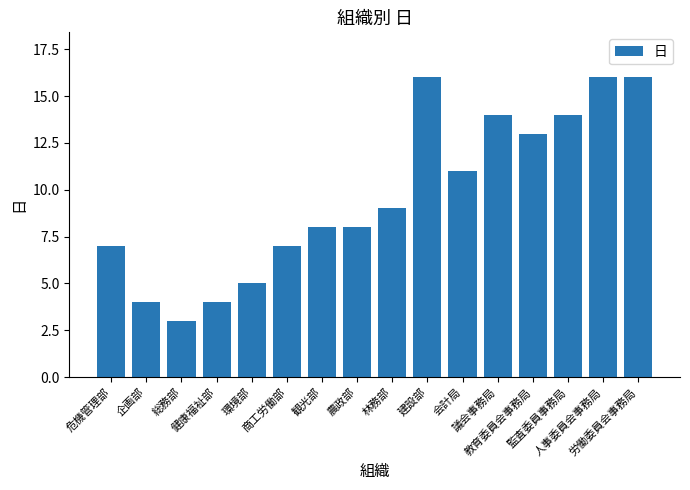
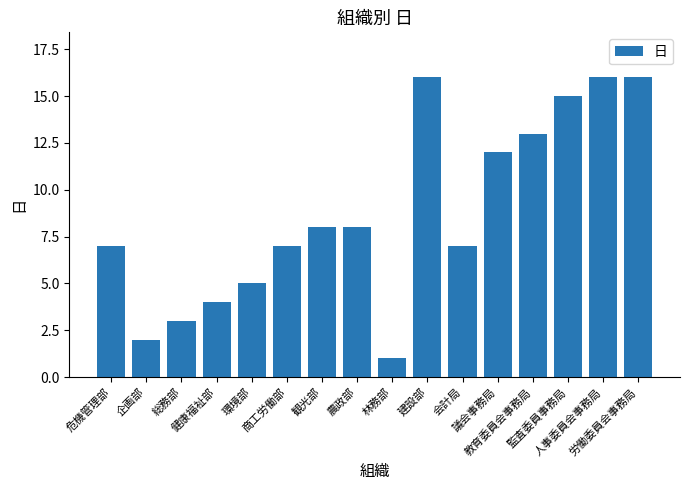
  {
    "危機管理部": 7,
-   "企画部": 4,
+   "企画部": 2,
    "総務部": 3,
    "健康福祉部": 4,
    "環境部": 5,
    "商工労働部": 7,
    "観光部": 8,
    "農政部": 8,
-   "林務部": 9,
+   "林務部": 1,
    "建設部": 16,
-   "会計局": 11,
-   "議会事務局": 14,
+   "会計局": 7,
+   "議会事務局": 12,
    "教育委員会事務局": 13,
-   "監査委員事務局": 14,
+   "監査委員事務局": 15,
    "人事委員会事務局": 16,
    "労働委員会事務局": 16
  }
